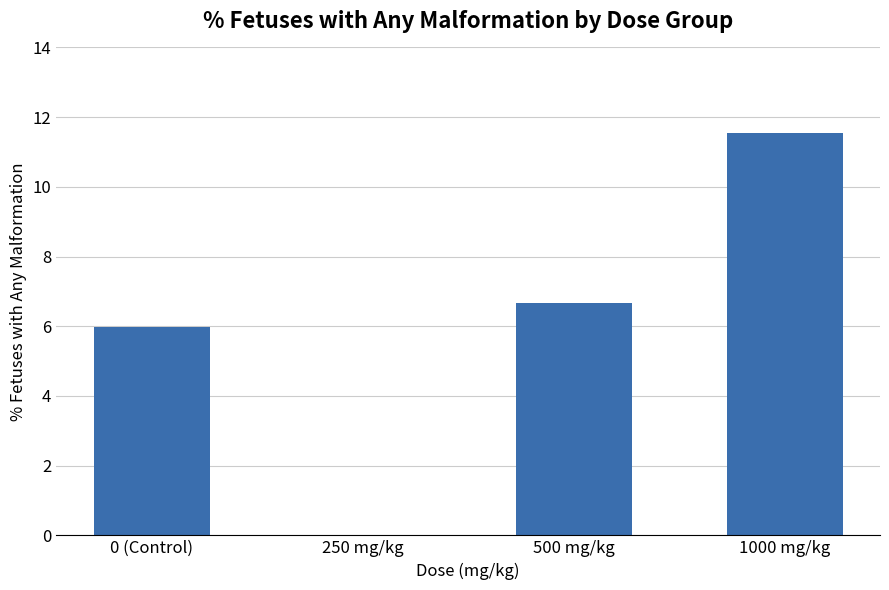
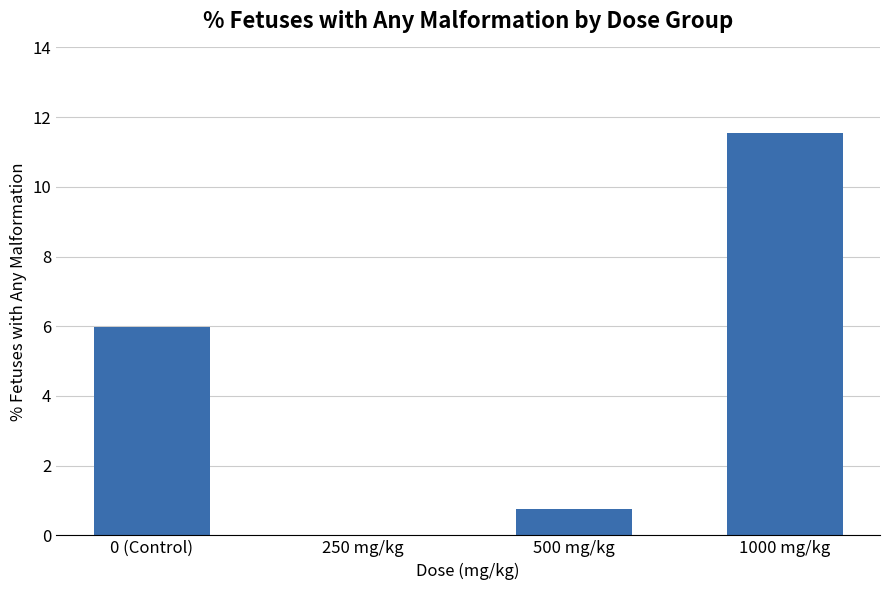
  {
    "0 (Control)": 6.0,
    "250 mg/kg": 0.0,
-   "500 mg/kg": 6.7,
+   "500 mg/kg": 0.8,
    "1000 mg/kg": 11.5
  }
